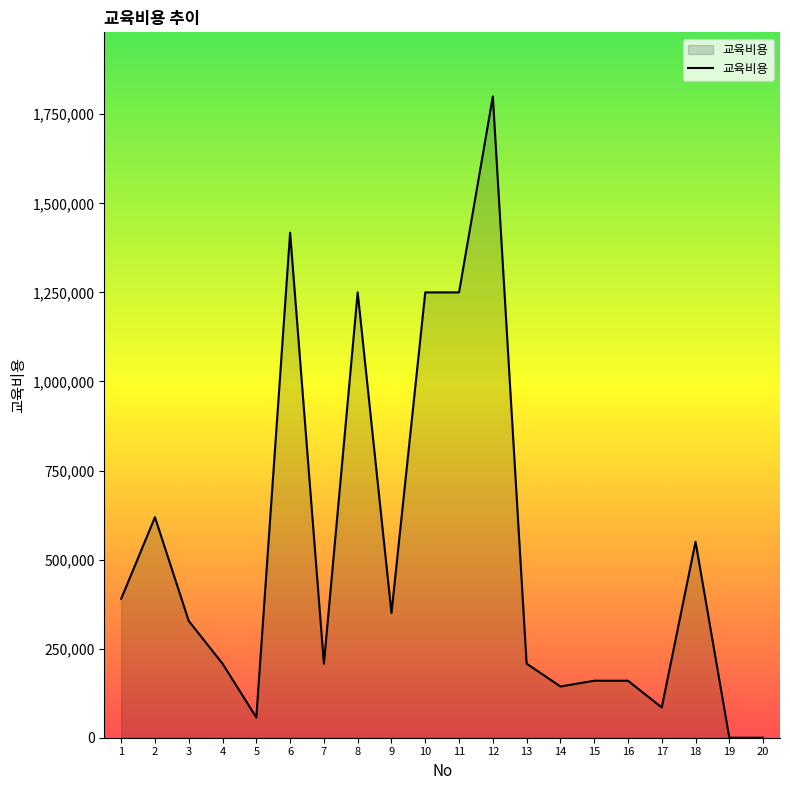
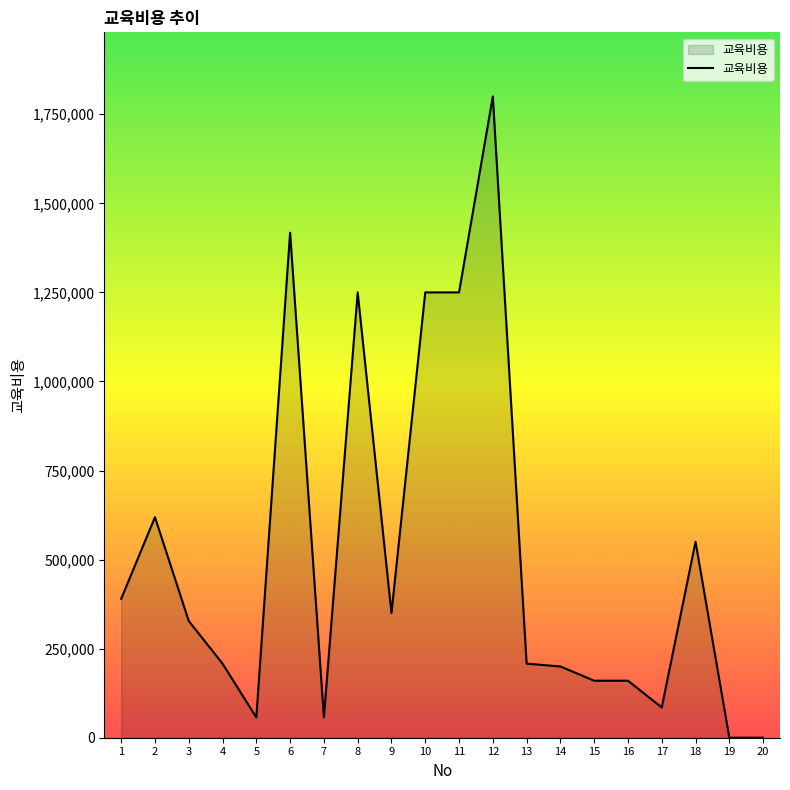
  {
    "1": "390,000",
    "2": "620,000",
    "3": "330,000",
    "4": "210,000",
    "5": "60,000",
    "6": "1,420,000",
-   "7": "210,000",
+   "7": "60,000",
    "8": "1,250,000",
    "9": "350,000",
    "10": "1,250,000",
    "11": "1,250,000",
    "12": "1,800,000",
    "13": "210,000",
-   "14": "140,000",
+   "14": "200,000",
    "15": "160,000",
    "16": "160,000",
    "17": "90,000",
    "18": "550,000",
    "19": "0",
    "20": "0"
  }
